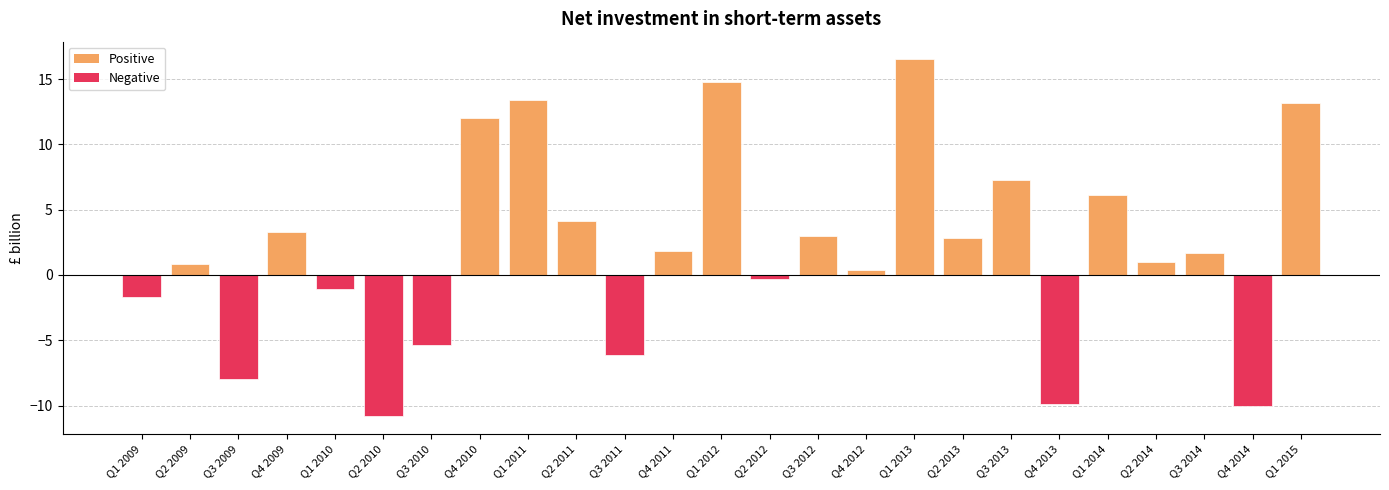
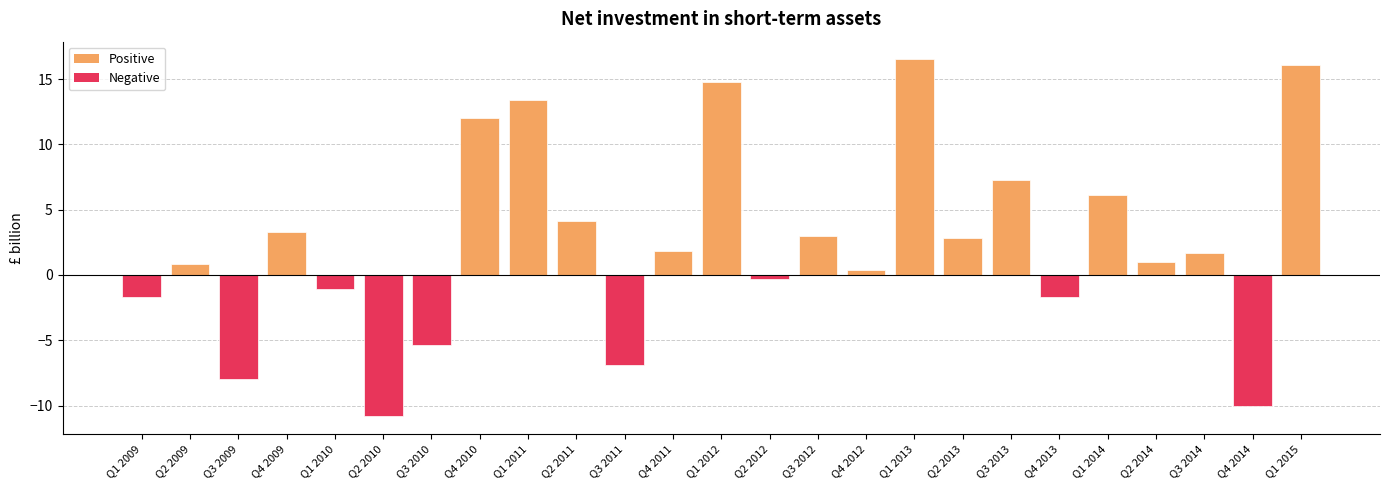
  {
    "Q1 2009": -1.7,
    "Q2 2009": 0.8,
    "Q3 2009": -8.0,
    "Q4 2009": 3.3,
    "Q1 2010": -1.1,
    "Q2 2010": -10.8,
    "Q3 2010": -5.4,
    "Q4 2010": 12.0,
    "Q1 2011": 13.4,
    "Q2 2011": 4.1,
-   "Q3 2011": -6.1,
+   "Q3 2011": -6.9,
    "Q4 2011": 1.8,
    "Q1 2012": 14.8,
    "Q2 2012": -0.3,
    "Q3 2012": 3.0,
    "Q4 2012": 0.4,
    "Q1 2013": 16.5,
    "Q2 2013": 2.8,
    "Q3 2013": 7.3,
-   "Q4 2013": -9.9,
+   "Q4 2013": -1.7,
    "Q1 2014": 6.1,
    "Q2 2014": 1.0,
    "Q3 2014": 1.7,
    "Q4 2014": -10.0,
-   "Q1 2015": 13.2
+   "Q1 2015": 16.1
  }
